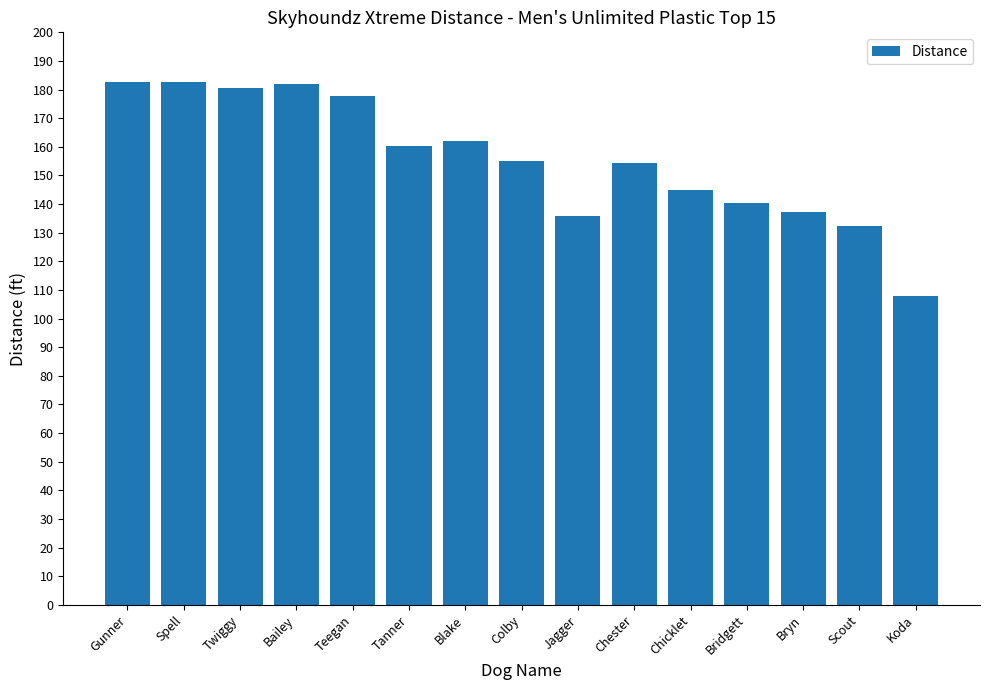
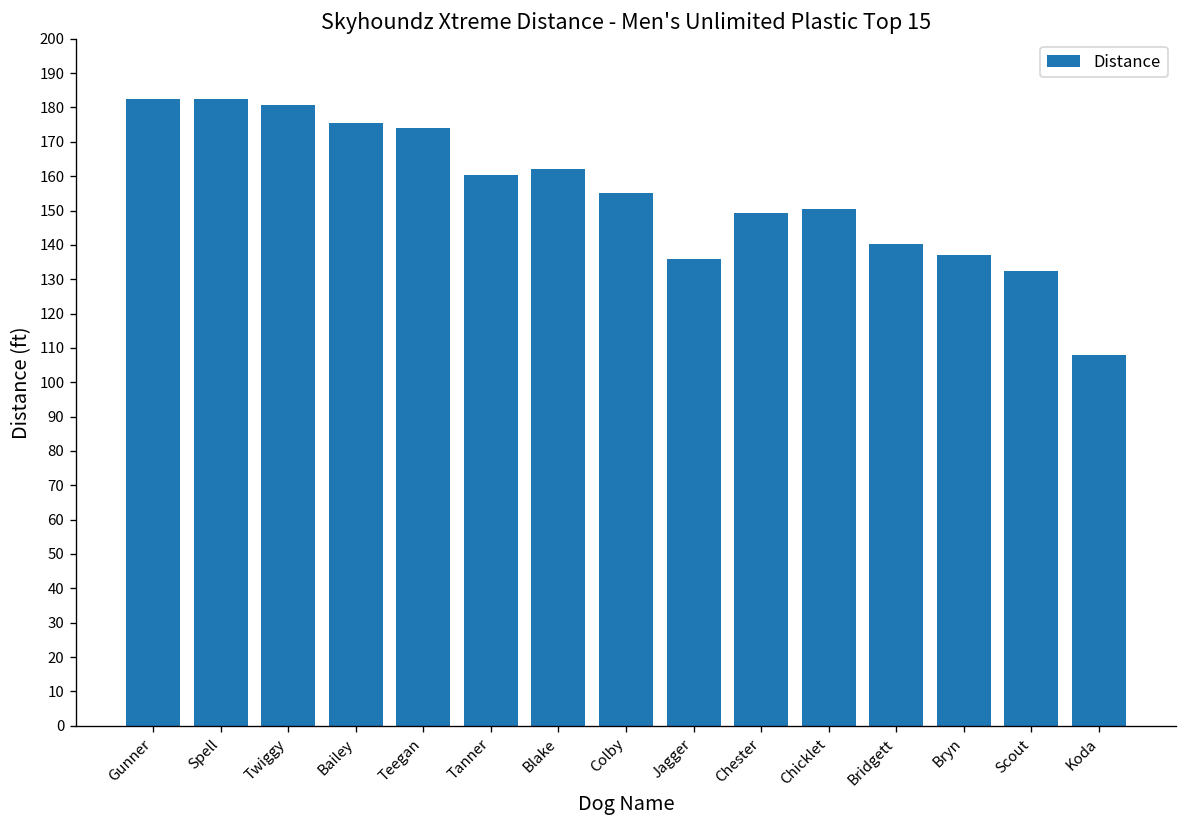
  {
    "Gunner": 183,
    "Spell": 183,
    "Twiggy": 181,
-   "Bailey": 182,
-   "Teegan": 178,
+   "Bailey": 175,
+   "Teegan": 174,
    "Tanner": 160,
    "Blake": 162,
    "Colby": 155,
    "Jagger": 136,
-   "Chester": 154,
-   "Chicklet": 145,
+   "Chester": 149,
+   "Chicklet": 150,
    "Bridgett": 140,
    "Bryn": 137,
    "Scout": 132,
    "Koda": 108
  }
